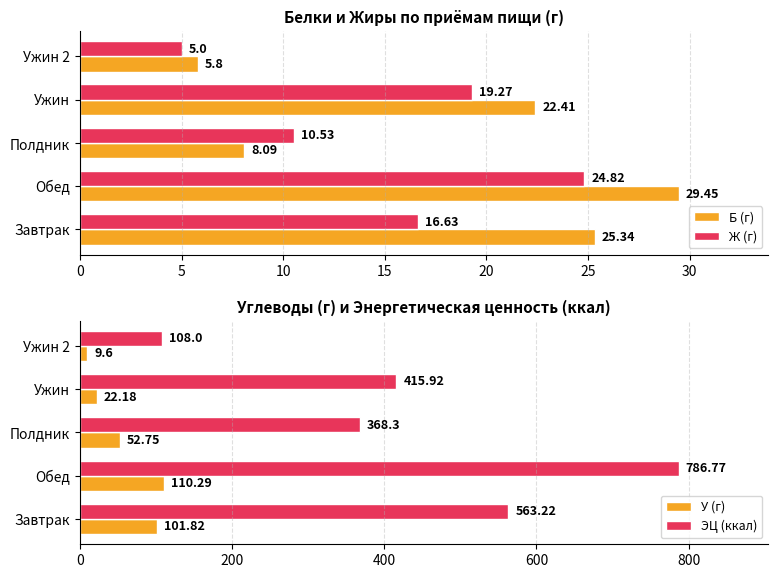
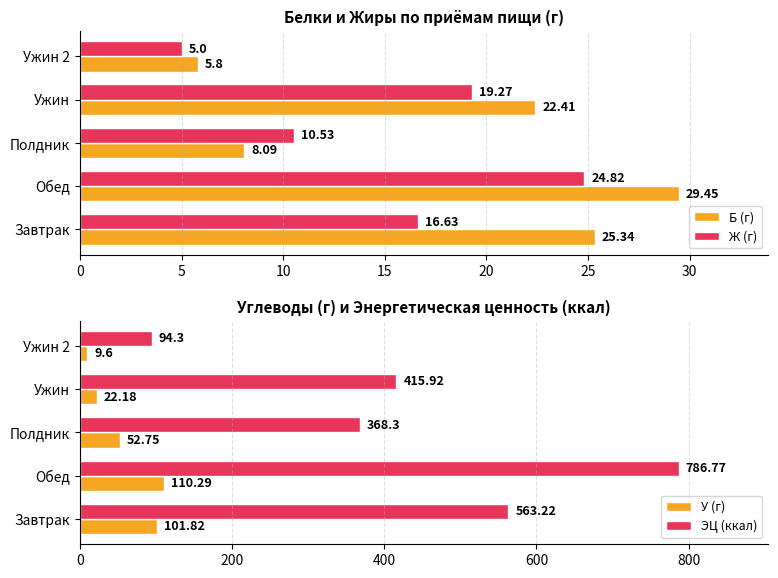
  {
    "Белки и Жиры по приёмам пищи (г)": {
      "Б (г)": {
        "Ужин 2": 5.8,
        "Ужин": 22.41,
        "Полдник": 8.09,
        "Обед": 29.45,
        "Завтрак": 25.34
      },
      "Ж (г)": {
        "Ужин 2": 5.0,
        "Ужин": 19.27,
        "Полдник": 10.53,
        "Обед": 24.82,
        "Завтрак": 16.63
      }
    },
    "Углеводы (г) и Энергетическая ценность (ккал)": {
      "У (г)": {
        "Ужин 2": 9.6,
        "Ужин": 22.18,
        "Полдник": 52.75,
        "Обед": 110.29,
        "Завтрак": 101.82
      },
      "ЭЦ (ккал)": {
-       "Ужин 2": 108.0,
+       "Ужин 2": 94.3,
        "Ужин": 415.92,
        "Полдник": 368.3,
        "Обед": 786.77,
        "Завтрак": 563.22
      }
    }
  }
